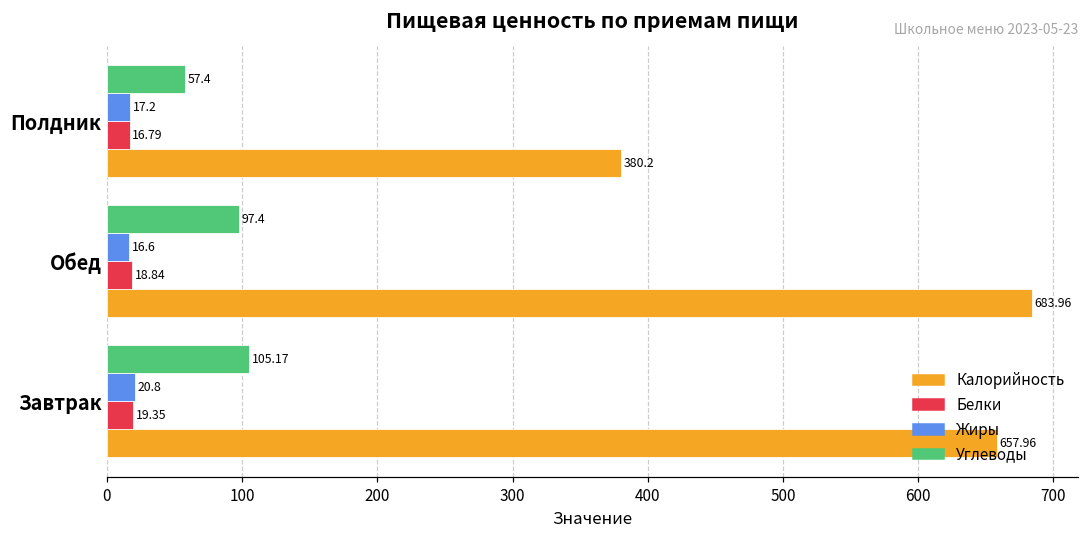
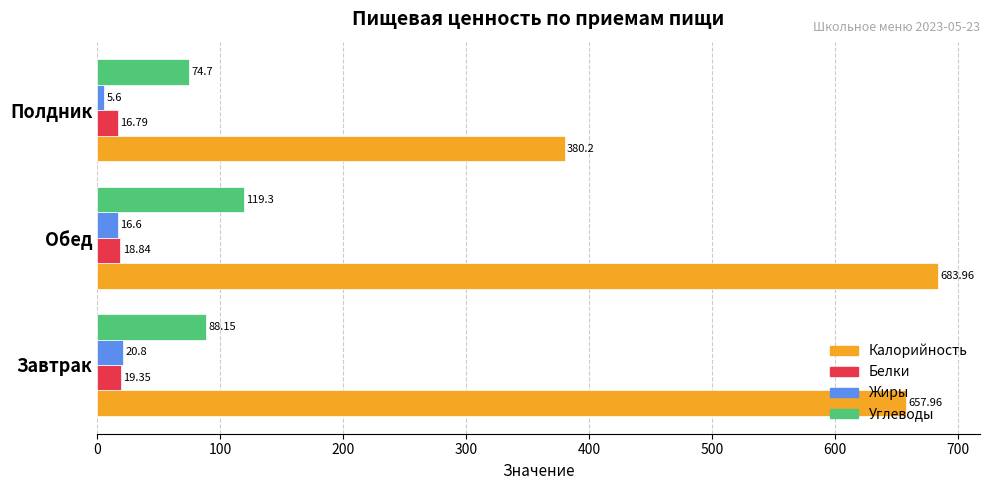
  {
    "Калорийность": {
      "Полдник": 380.2,
      "Обед": 683.96,
      "Завтрак": 657.96
    },
    "Белки": {
      "Полдник": 16.79,
      "Обед": 18.84,
      "Завтрак": 19.35
    },
    "Жиры": {
-     "Полдник": 17.2,
+     "Полдник": 5.6,
      "Обед": 16.6,
      "Завтрак": 20.8
    },
    "Углеводы": {
-     "Полдник": 57.4,
-     "Обед": 97.4,
-     "Завтрак": 105.17
+     "Полдник": 74.7,
+     "Обед": 119.3,
+     "Завтрак": 88.15
    }
  }
